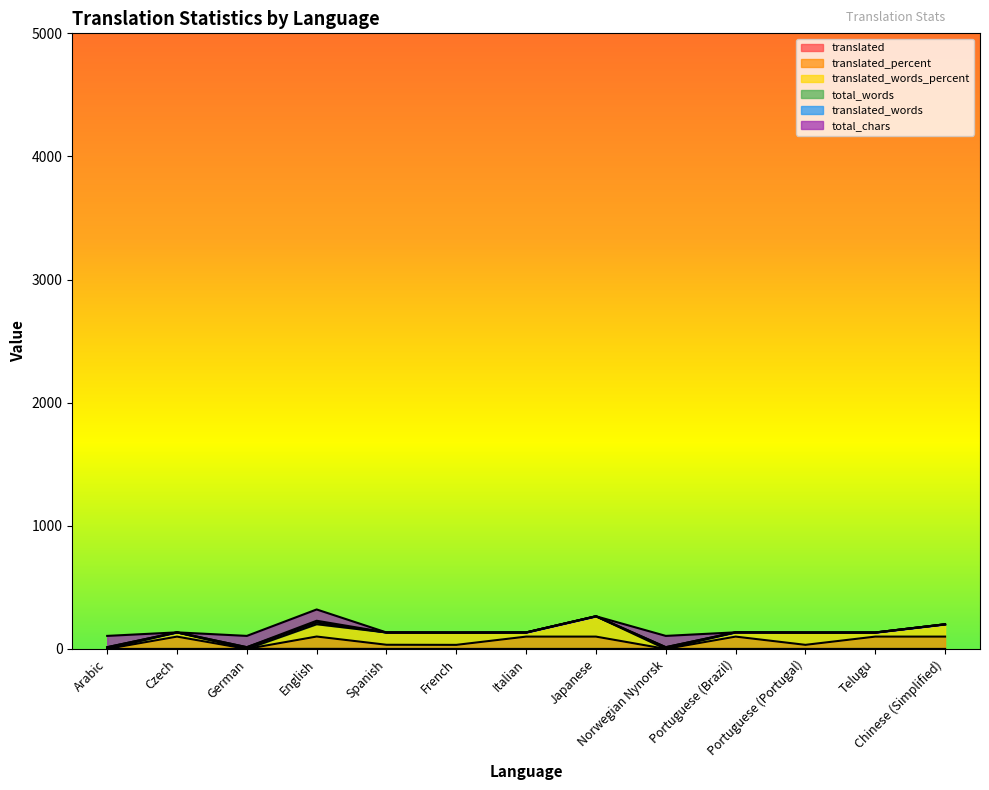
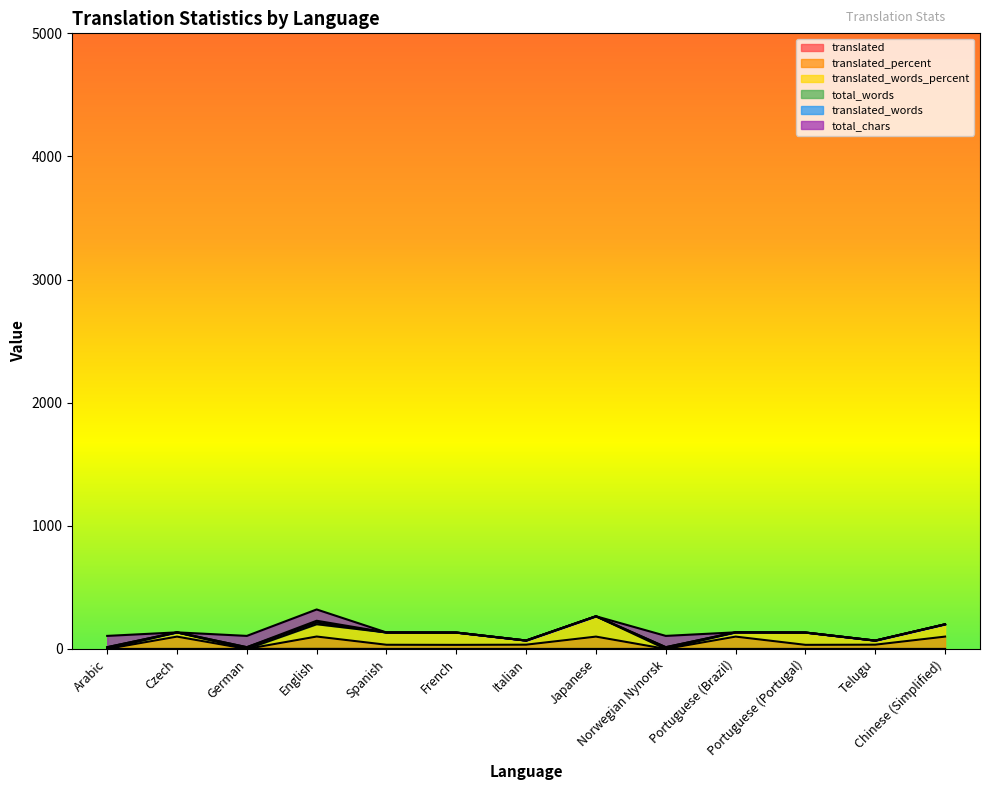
  {
    "translated": {
      "Czech": 0,
      "English": 0,
      "Spanish": 0,
      "French": 0,
      "Italian": 0,
      "Japanese": 0,
      "Portuguese (Brazil)": 0,
      "Portuguese (Portugal)": 0,
      "Telugu": 0,
      "Chinese (Simplified)": 0
    },
    "translated_percent": {
      "Czech": 100,
      "English": 100,
      "Spanish": 30,
      "French": 30,
-     "Italian": 100,
+     "Italian": 30,
      "Japanese": 100,
      "Portuguese (Brazil)": 100,
      "Portuguese (Portugal)": 30,
-     "Telugu": 100,
+     "Telugu": 30,
      "Chinese (Simplified)": 100
    },
    "total_chars": {
      "Arabic": 90,
      "German": 90,
      "English": 90,
      "Norwegian Nynorsk": 90
    }
  }
